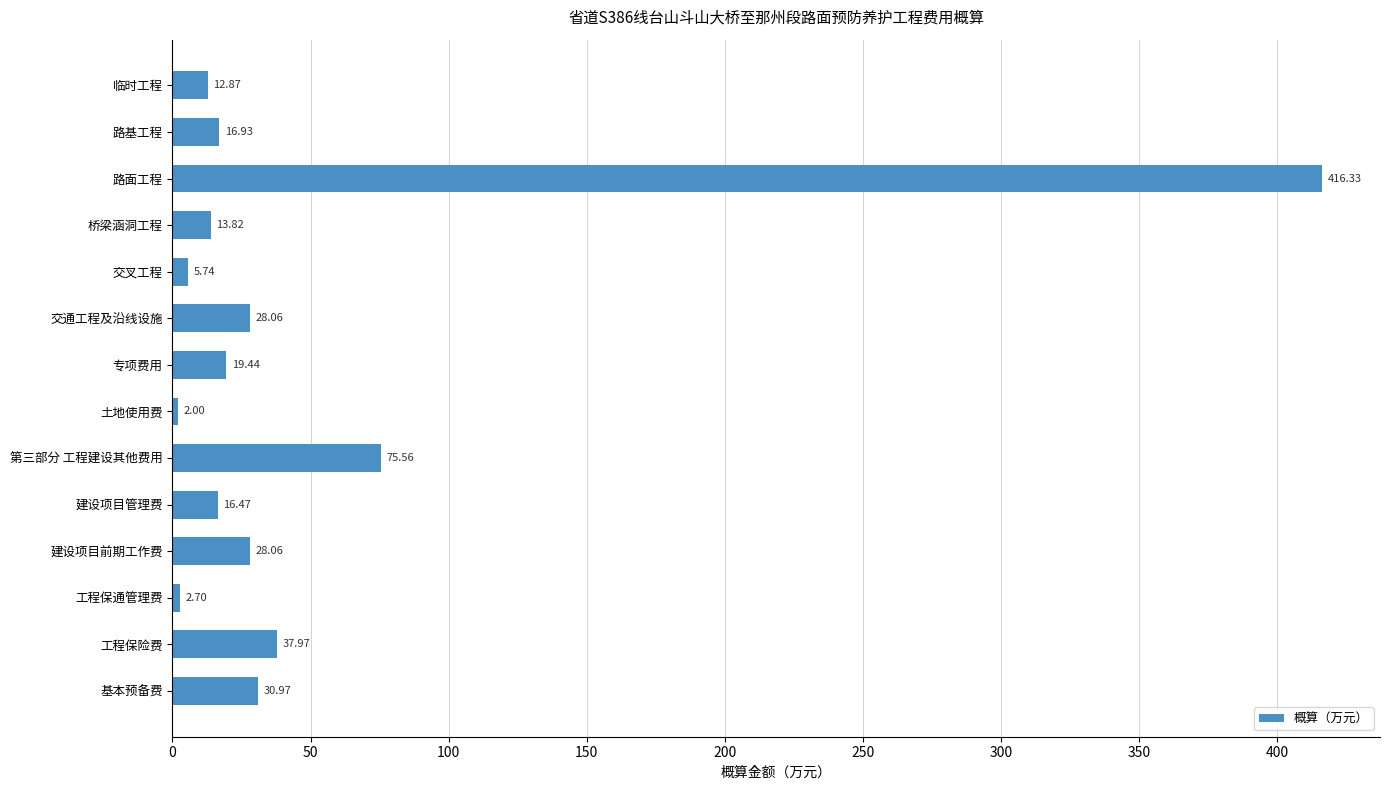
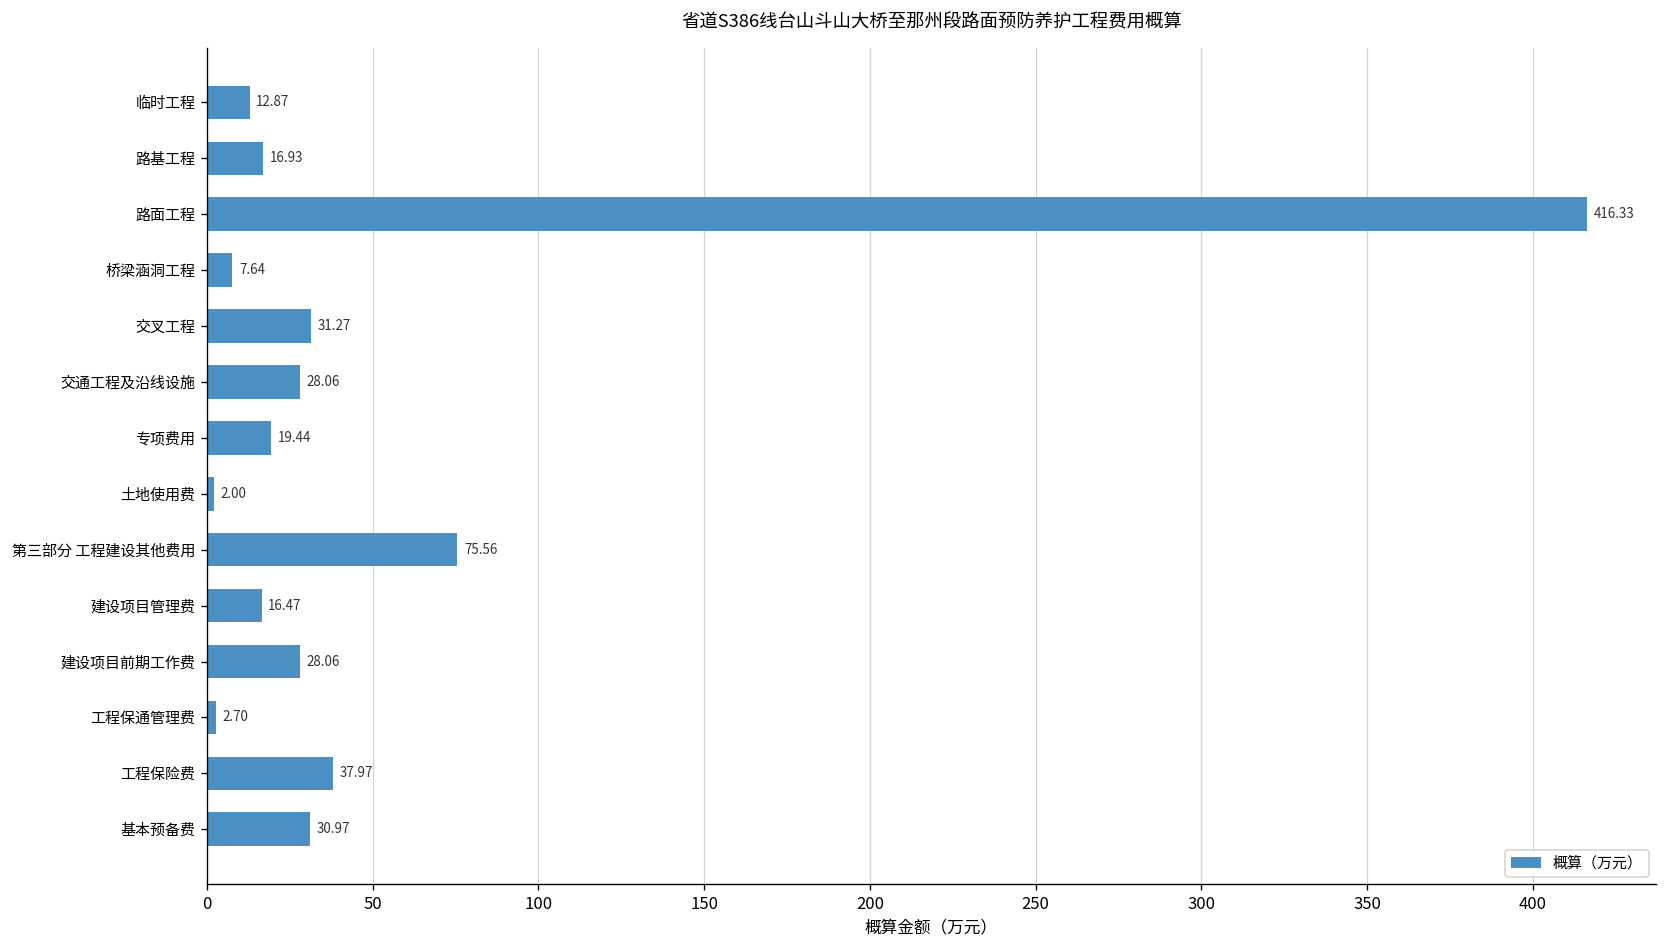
  {
    "临时工程": 12.87,
    "路基工程": 16.93,
    "路面工程": 416.33,
-   "桥梁涵洞工程": 13.82,
-   "交叉工程": 5.74,
+   "桥梁涵洞工程": 7.64,
+   "交叉工程": 31.27,
    "交通工程及沿线设施": 28.06,
    "专项费用": 19.44,
    "土地使用费": 2.00,
    "第三部分 工程建设其他费用": 75.56,
    "建设项目管理费": 16.47,
    "建设项目前期工作费": 28.06,
    "工程保通管理费": 2.70,
    "工程保险费": 37.97,
    "基本预备费": 30.97
  }
